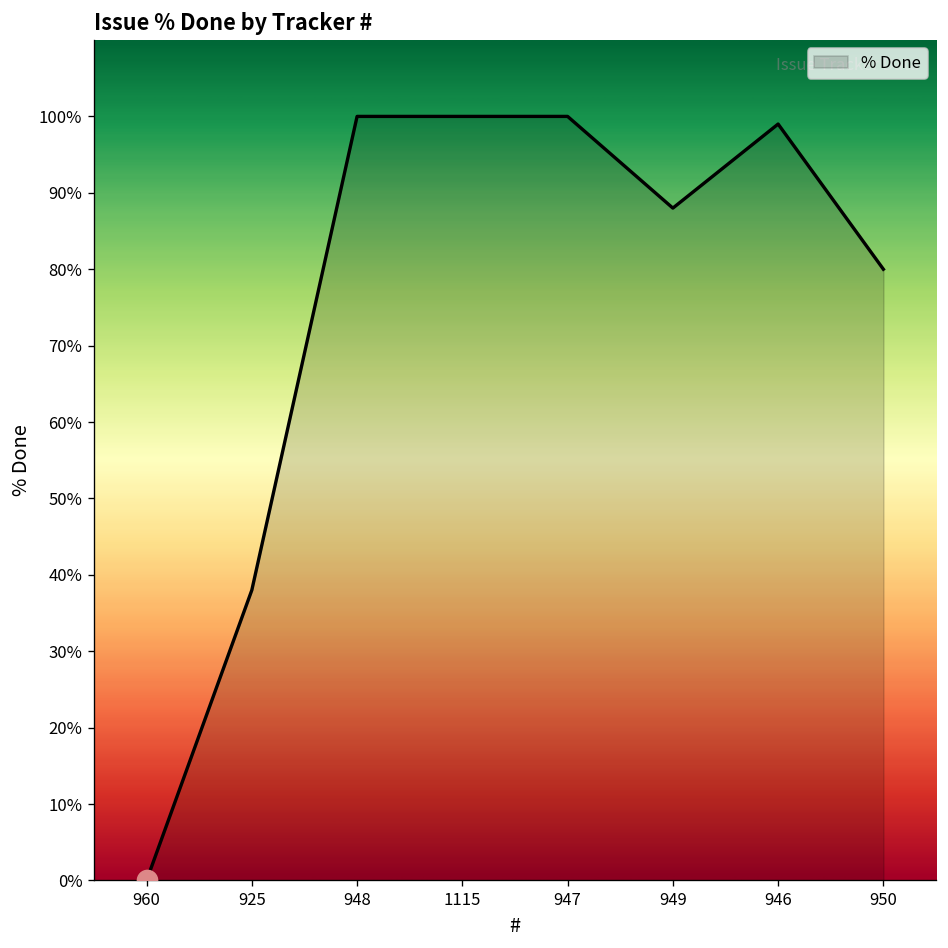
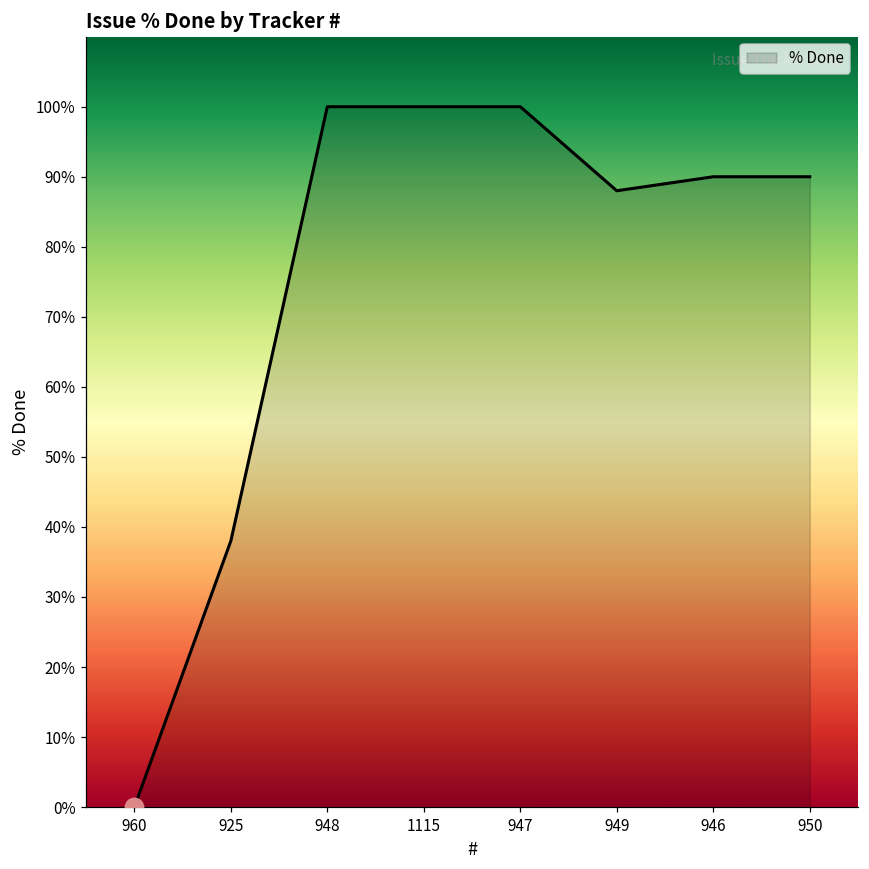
  {
    "% Done": {
      "925": "38%",
      "948": "100%",
      "1115": "100%",
      "947": "100%",
      "949": "88%",
-     "946": "99%",
-     "950": "80%"
+     "946": "90%",
+     "950": "90%"
    }
  }
